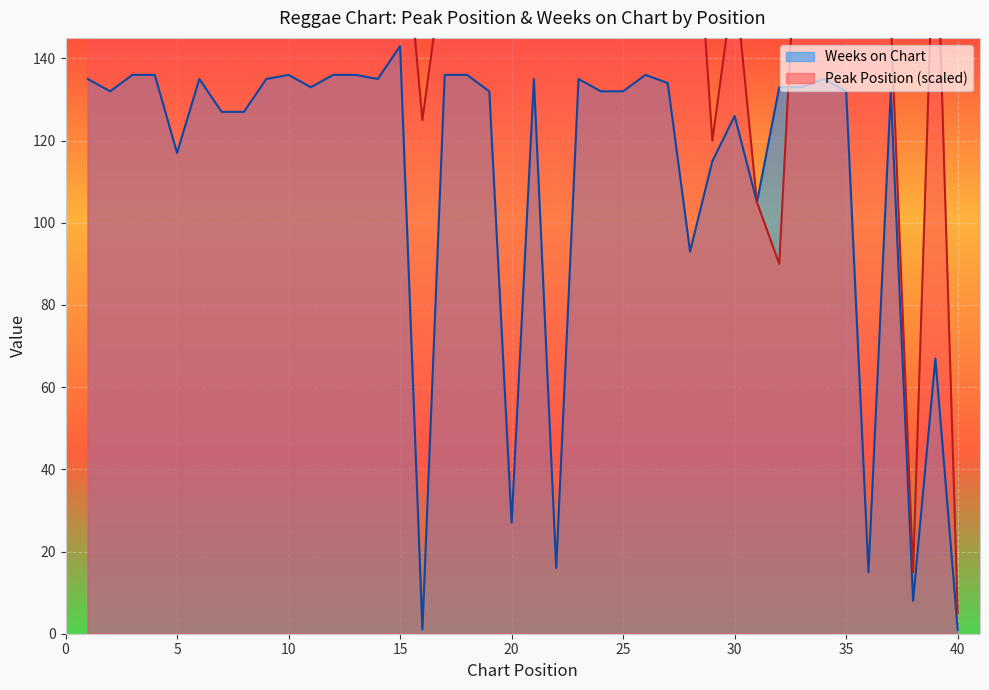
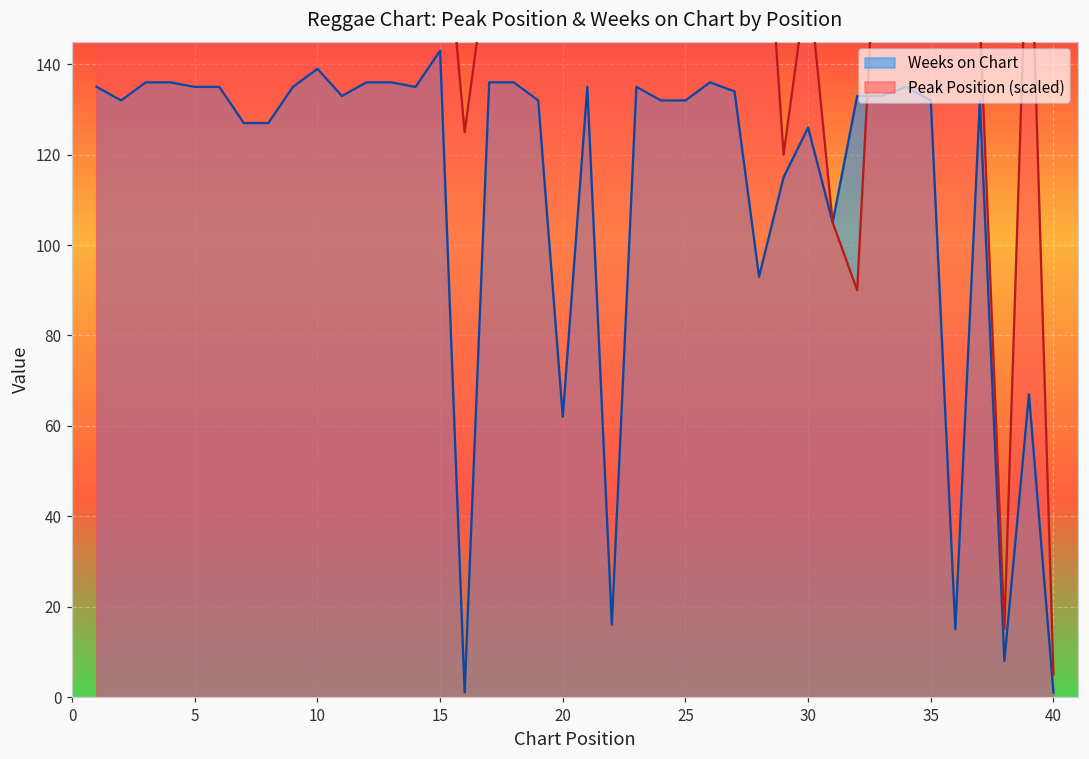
  {
    "Weeks on Chart": {
-     "5": 117,
-     "10": 136,
+     "5": 135,
+     "10": 139,
      "15": 143,
-     "20": 27,
+     "20": 62,
      "25": 132,
      "30": 126,
      "40": 1
    },
    "Peak Position (scaled)": {
      "40": 5
    }
  }
